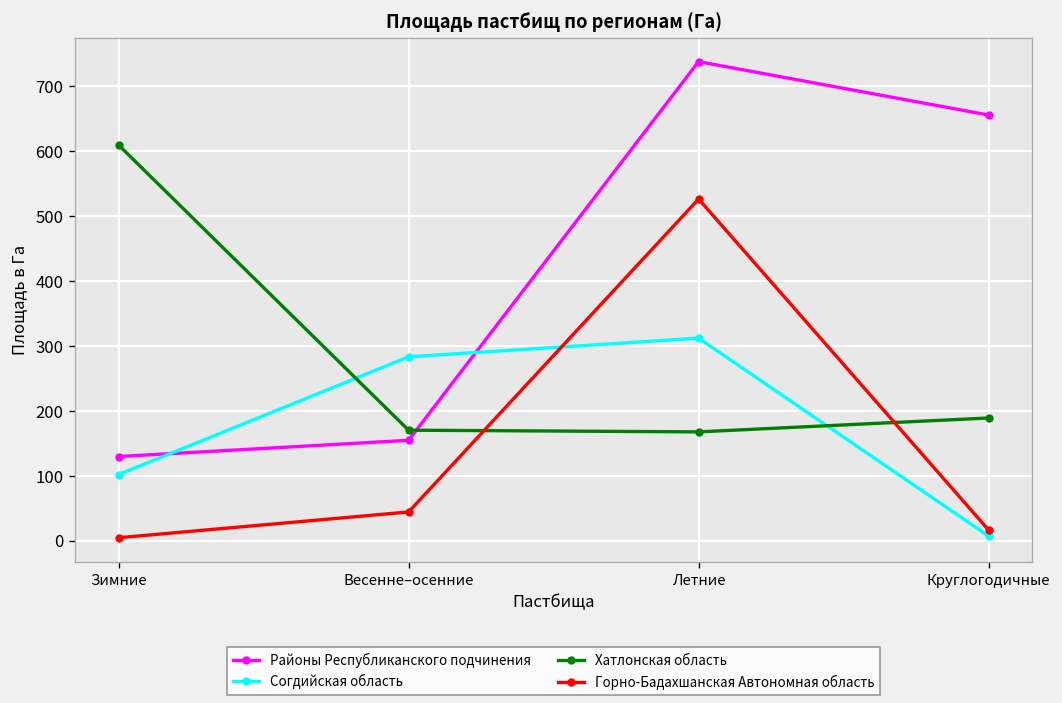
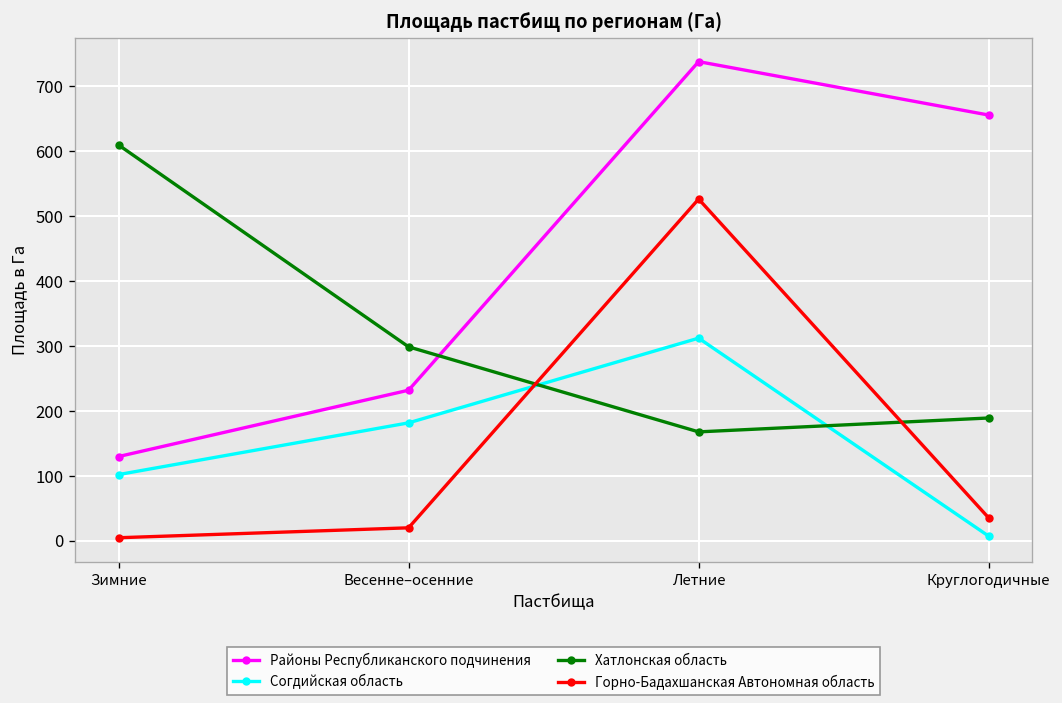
  {
    "Районы Республиканского подчинения": {
      "Зимние": 130,
-     "Весенне–осенние": 150,
+     "Весенне–осенние": 230,
      "Летние": 740,
      "Круглогодичные": 660
    },
    "Согдийская область": {
      "Зимние": 100,
-     "Весенне–осенние": 280,
+     "Весенне–осенние": 180,
      "Летние": 310,
      "Круглогодичные": 10
    },
    "Хатлонская область": {
      "Зимние": 610,
-     "Весенне–осенние": 170,
+     "Весенне–осенние": 300,
      "Летние": 170,
      "Круглогодичные": 190
    },
    "Горно-Бадахшанская Автономная область": {
      "Зимние": 0,
-     "Весенне–осенние": 40,
+     "Весенне–осенние": 20,
      "Летние": 530,
-     "Круглогодичные": 20
+     "Круглогодичные": 30
    }
  }
